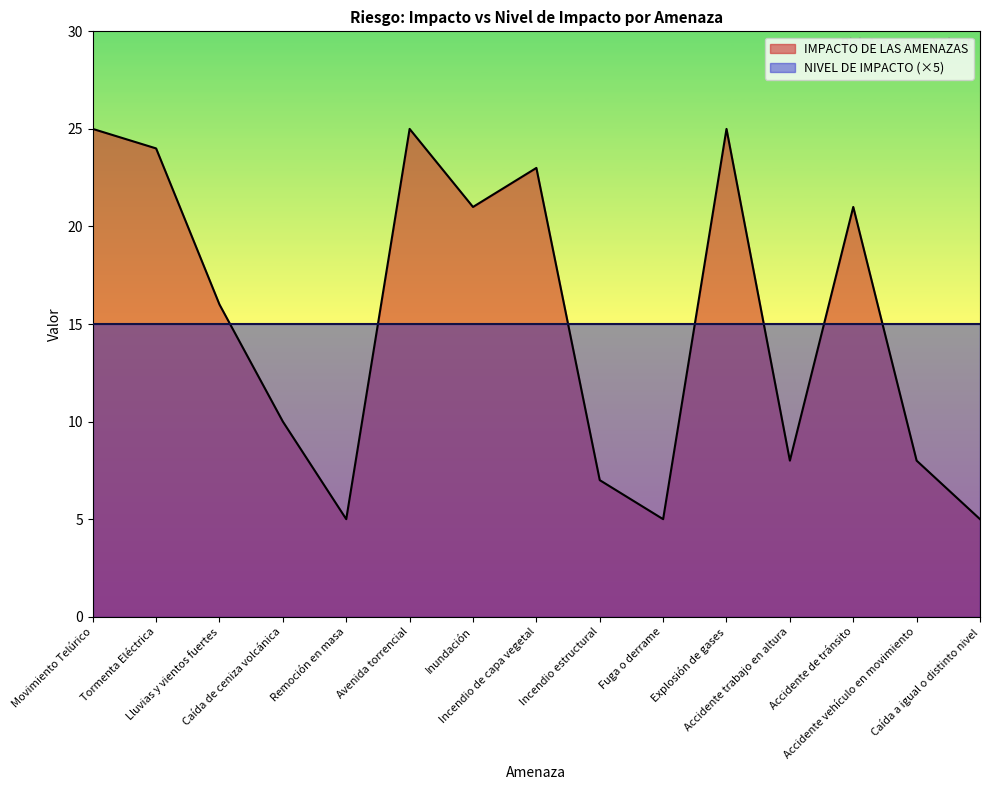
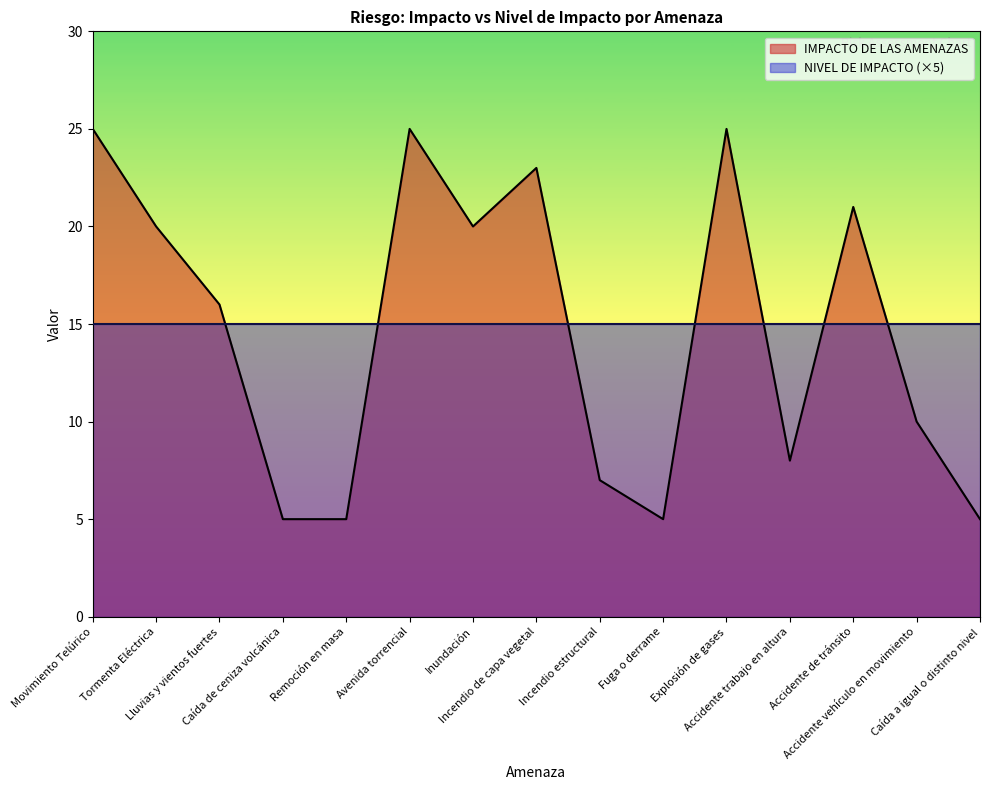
  {
    "IMPACTO DE LAS AMENAZAS": {
      "Movimiento Telúrico": 25,
-     "Tormenta Eléctrica": 24,
+     "Tormenta Eléctrica": 20,
      "Lluvias y vientos fuertes": 16,
-     "Caída de ceniza volcánica": 10,
+     "Caída de ceniza volcánica": 5,
      "Remoción en masa": 5,
      "Avenida torrencial": 25,
-     "Inundación": 21,
+     "Inundación": 20,
      "Incendio de capa vegetal": 23,
      "Incendio estructural": 7,
      "Fuga o derrame": 5,
      "Explosión de gases": 25,
      "Accidente trabajo en altura": 8,
      "Accidente de tránsito": 21,
-     "Accidente vehículo en movimiento": 8,
+     "Accidente vehículo en movimiento": 10,
      "Caída a igual o distinto nivel": 5
    },
    "NIVEL DE IMPACTO (×5)": {
      "Movimiento Telúrico": 15,
      "Tormenta Eléctrica": 15,
      "Lluvias y vientos fuertes": 15,
      "Caída de ceniza volcánica": 15,
      "Remoción en masa": 15,
      "Avenida torrencial": 15,
      "Inundación": 15,
      "Incendio de capa vegetal": 15,
      "Incendio estructural": 15,
      "Fuga o derrame": 15,
      "Explosión de gases": 15,
      "Accidente trabajo en altura": 15,
      "Accidente de tránsito": 15,
      "Accidente vehículo en movimiento": 15,
      "Caída a igual o distinto nivel": 15
    }
  }
